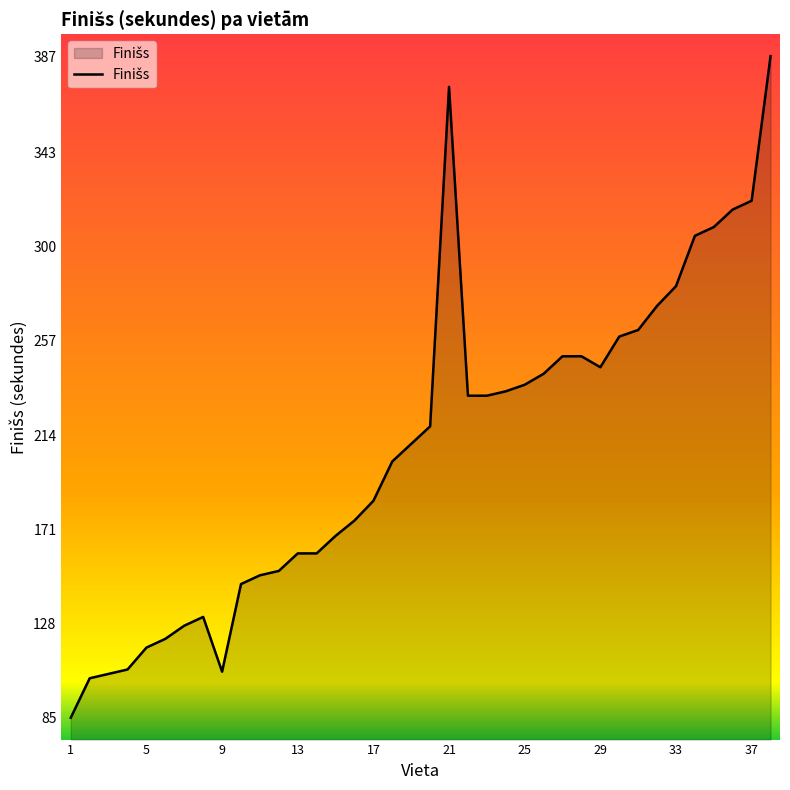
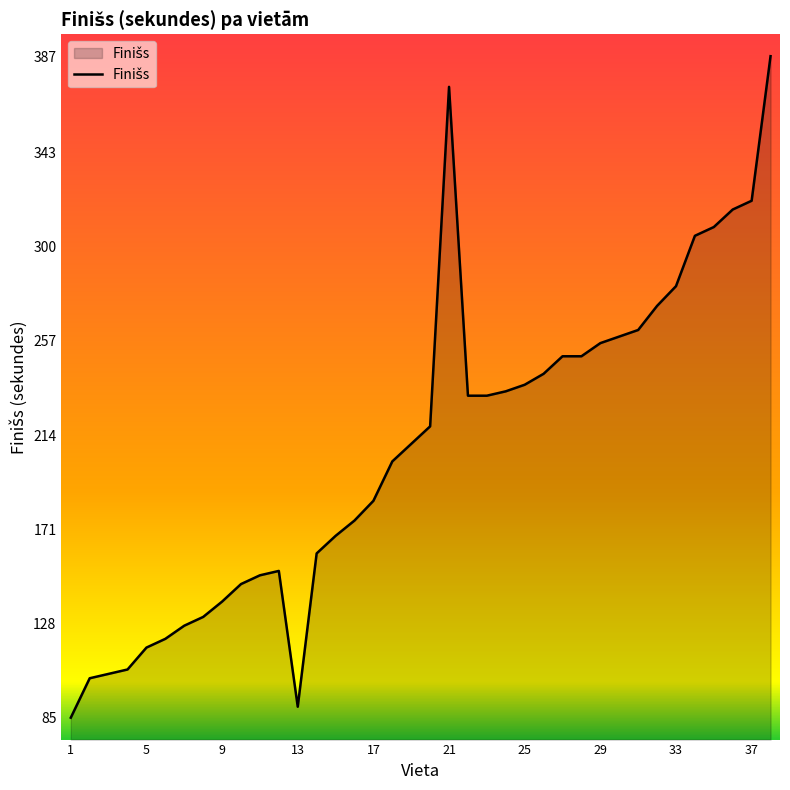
  {
    "1": 85,
    "5": 117,
-   "9": 106,
-   "13": 160,
+   "9": 138,
+   "13": 90,
    "17": 184,
    "21": 373,
    "25": 237,
-   "29": 245,
+   "29": 256,
    "33": 282,
    "37": 321
  }
